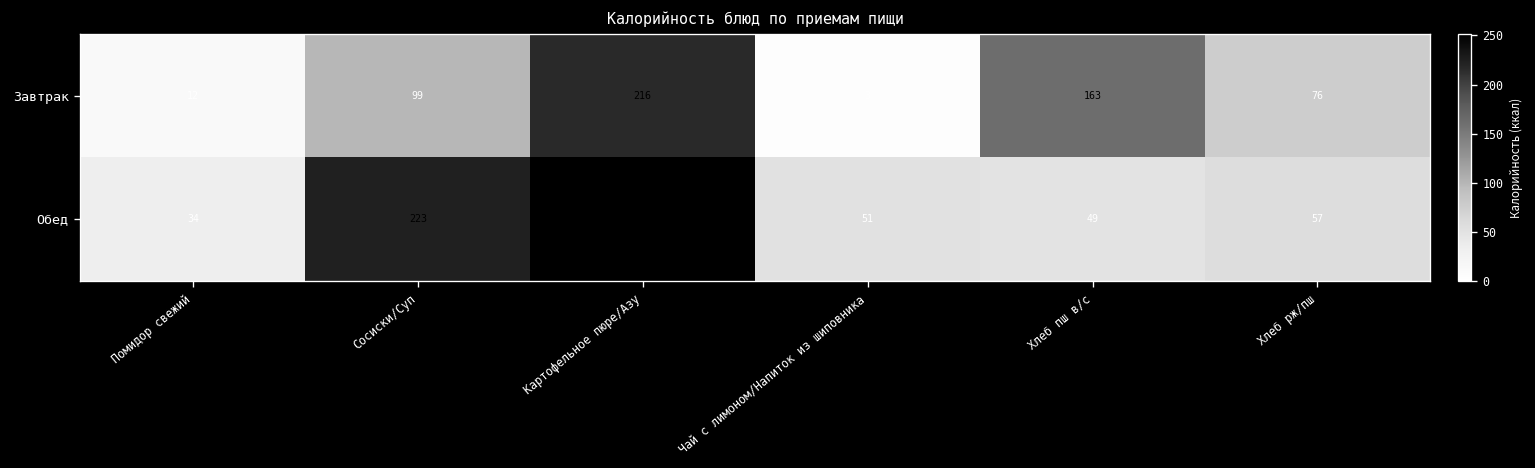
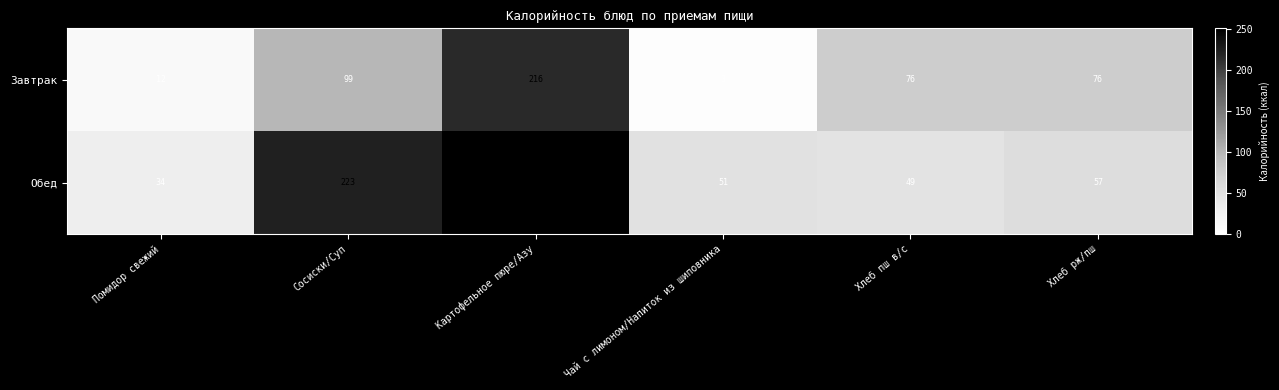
  {
    "Завтрак": {
      "Сосиски/Суп": 99,
-     "Хлеб пш в/с": 163,
+     "Хлеб пш в/с": 76,
      "Хлеб рж/пш": 76
    }
  }
